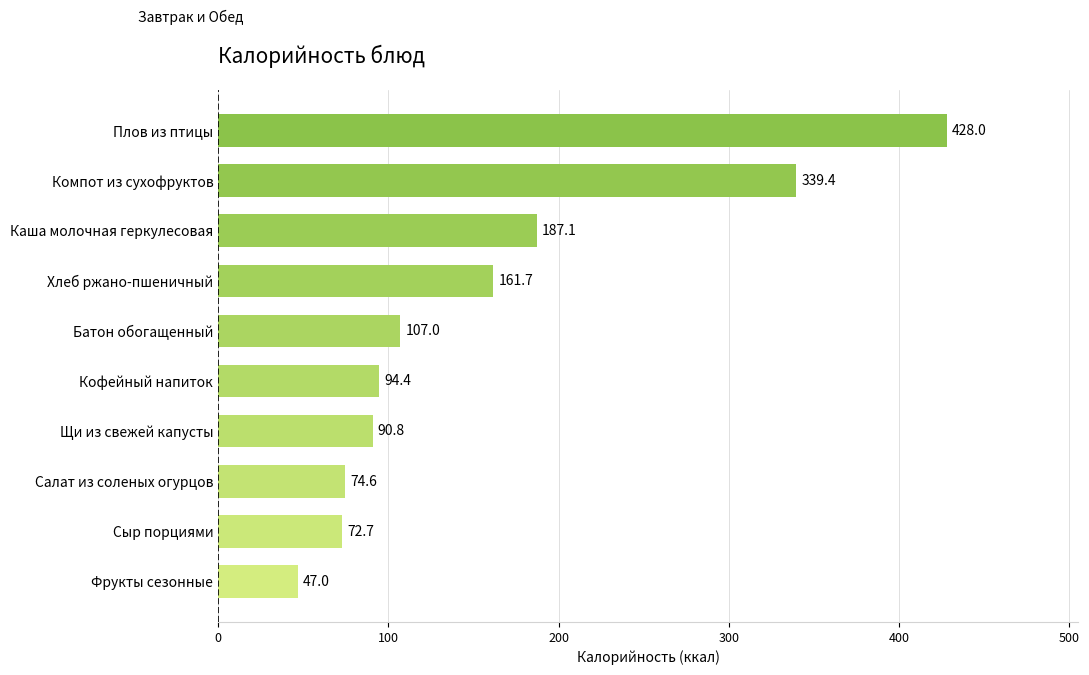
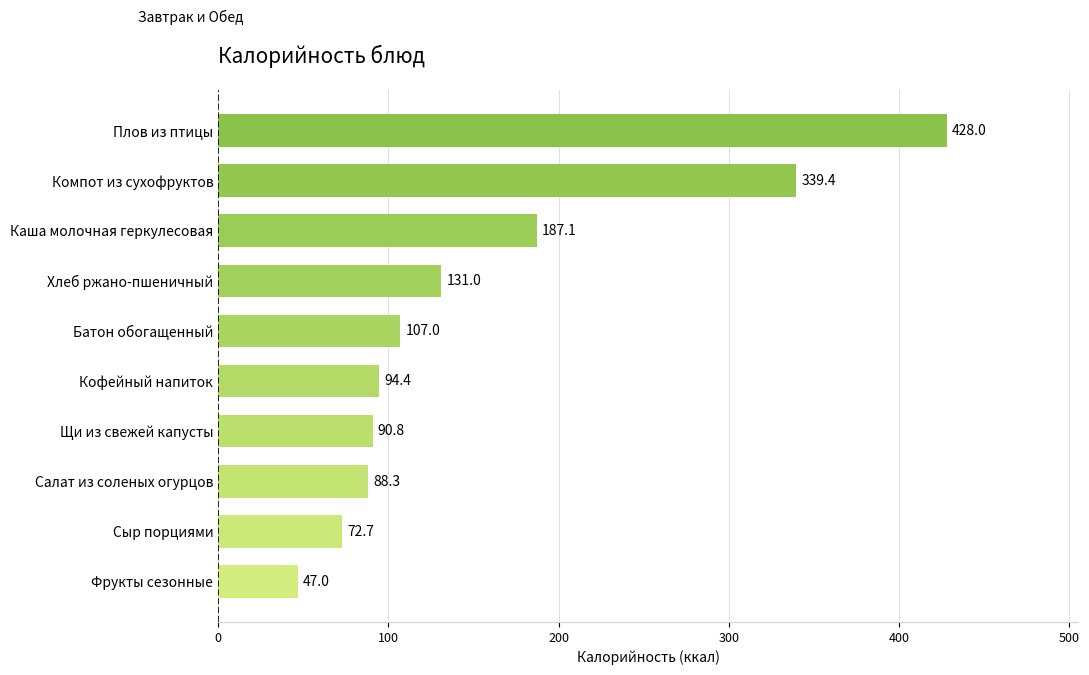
  {
    "Плов из птицы": 428.0,
    "Компот из сухофруктов": 339.4,
    "Каша молочная геркулесовая": 187.1,
-   "Хлеб ржано-пшеничный": 161.7,
+   "Хлеб ржано-пшеничный": 131.0,
    "Батон обогащенный": 107.0,
    "Кофейный напиток": 94.4,
    "Щи из свежей капусты": 90.8,
-   "Салат из соленых огурцов": 74.6,
+   "Салат из соленых огурцов": 88.3,
    "Сыр порциями": 72.7,
    "Фрукты сезонные": 47.0
  }
